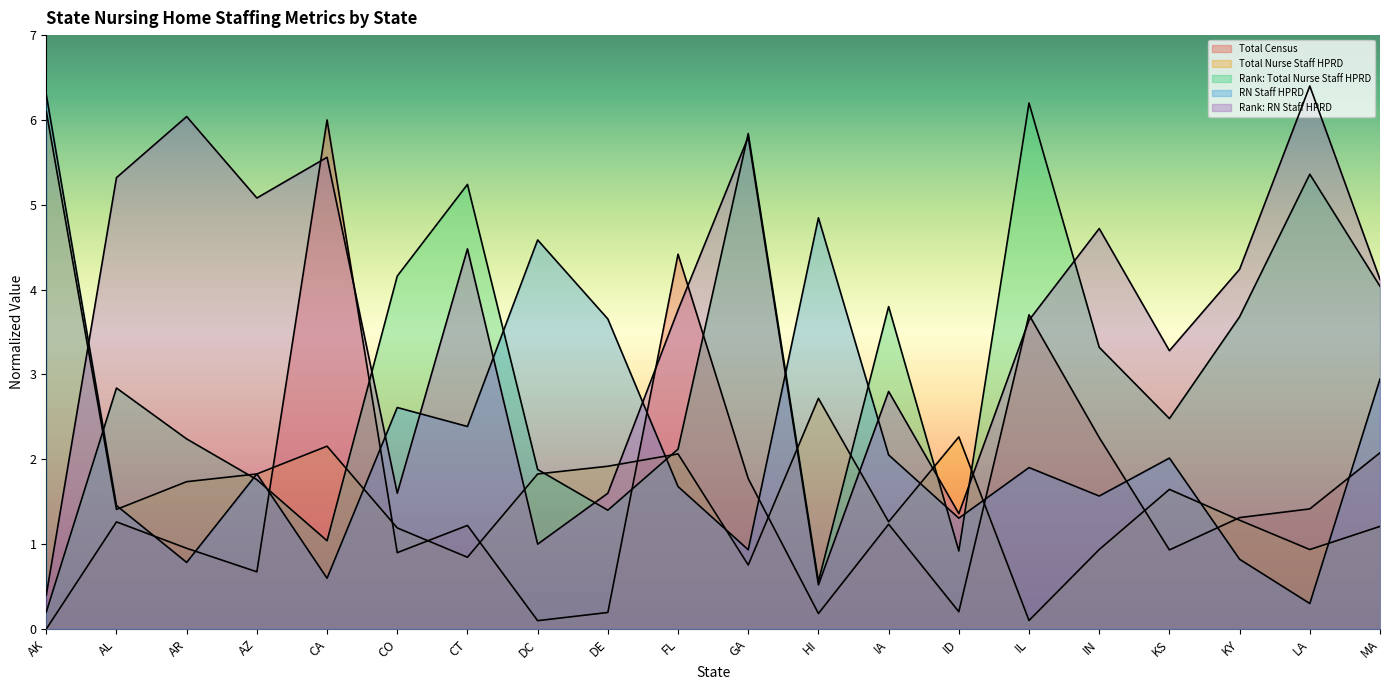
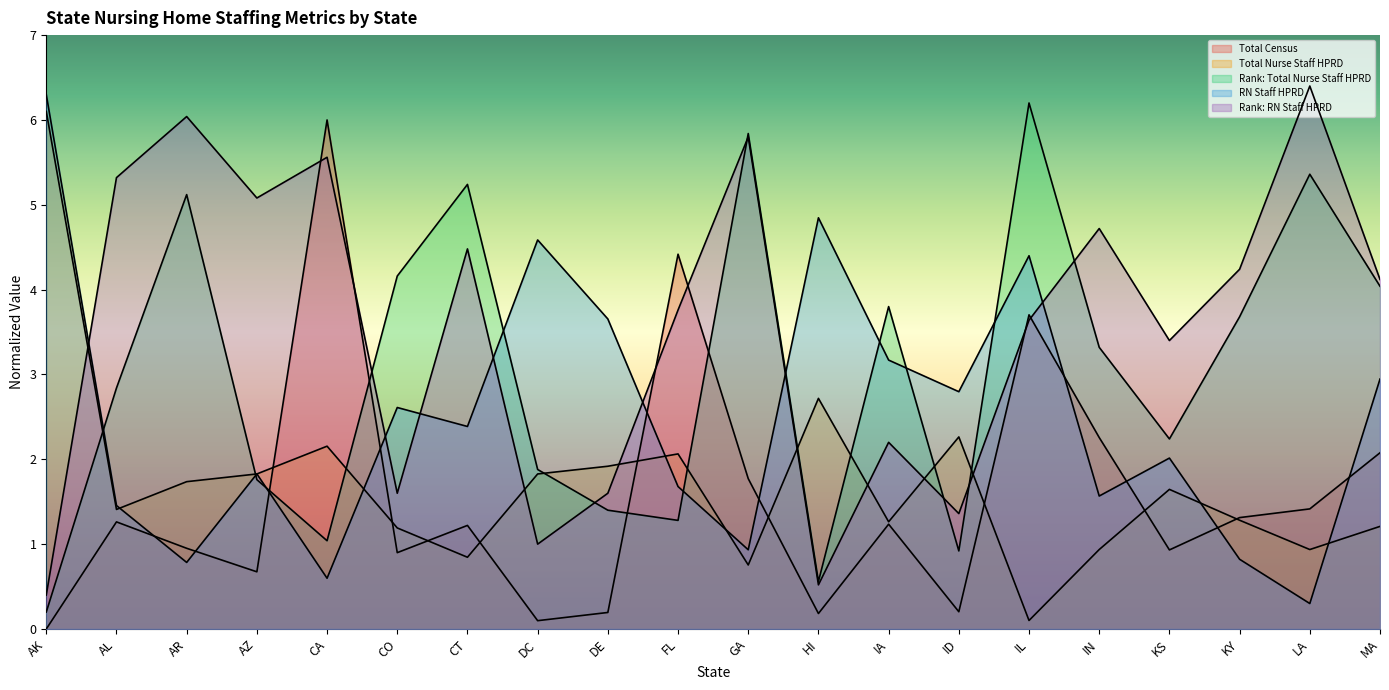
  {
    "Rank: Total Nurse Staff HPRD": {
      "AK": 0.2,
      "AL": 2.8,
-     "AR": 2.2,
+     "AR": 5.1,
      "AZ": 1.8,
      "CA": 1.0,
      "CO": 4.2,
      "CT": 5.2,
      "DC": 1.9,
      "DE": 1.4,
-     "FL": 2.1,
+     "FL": 1.3,
      "GA": 5.8,
      "HI": 0.6,
      "IA": 3.8,
      "ID": 0.9,
      "IL": 6.2,
      "IN": 3.3,
-     "KS": 2.5,
+     "KS": 2.2,
      "KY": 3.7,
      "LA": 5.4,
      "MA": 4.0
    },
    "RN Staff HPRD": {
      "AK": 6.3,
      "AL": 1.5,
      "AR": 0.8,
      "CA": 0.6,
      "CO": 2.6,
      "CT": 2.4,
      "DC": 4.6,
      "DE": 3.7,
      "FL": 1.7,
      "GA": 0.9,
      "HI": 4.8,
-     "IA": 2.1,
-     "ID": 1.3,
-     "IL": 1.9,
+     "IA": 3.2,
+     "ID": 2.8,
+     "IL": 4.4,
      "IN": 1.6,
      "KS": 2.0,
      "KY": 0.8,
      "LA": 0.3,
      "MA": 2.9
    },
    "Rank: RN Staff HPRD": {
      "AK": 0.4,
      "AL": 5.3,
      "AR": 6.0,
      "AZ": 5.1,
      "CA": 5.6,
      "CO": 1.6,
      "CT": 4.5,
      "DC": 1.0,
      "DE": 1.6,
      "FL": 3.8,
      "GA": 5.8,
      "HI": 0.5,
-     "IA": 2.8,
+     "IA": 2.2,
      "ID": 1.4,
      "IL": 3.6,
      "IN": 4.7,
-     "KS": 3.3,
+     "KS": 3.4,
      "KY": 4.2,
      "MA": 4.1
    }
  }
